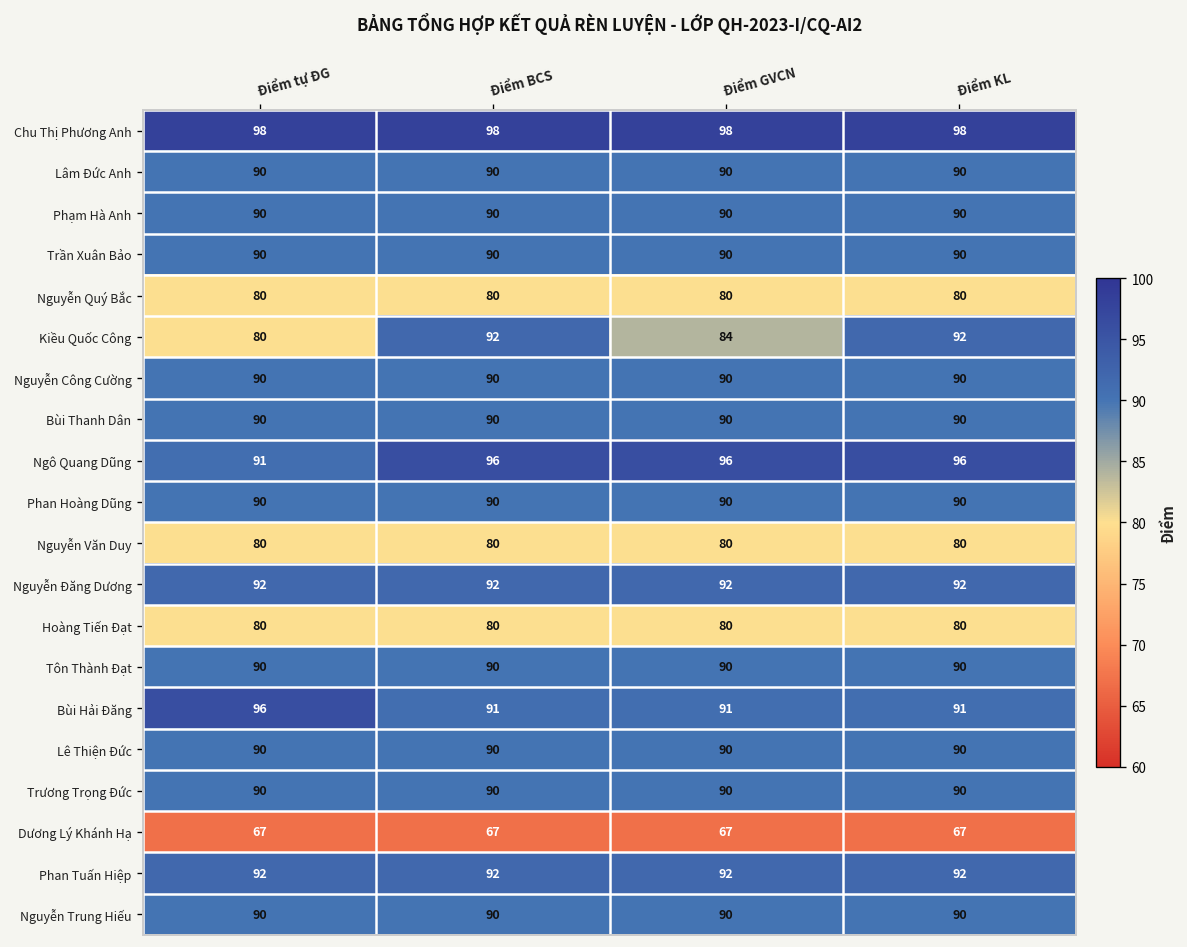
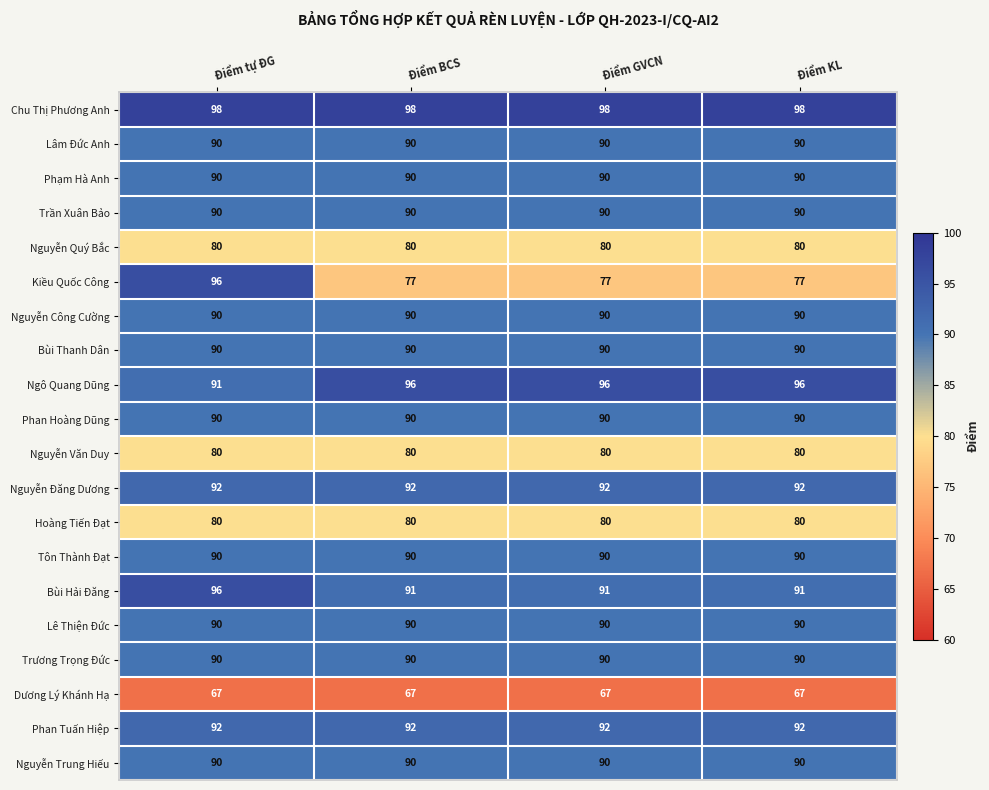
  {
    "Chu Thị Phương Anh": {
      "Điểm tự ĐG": 98,
      "Điểm BCS": 98,
      "Điểm GVCN": 98,
      "Điểm KL": 98
    },
    "Lâm Đức Anh": {
      "Điểm tự ĐG": 90,
      "Điểm BCS": 90,
      "Điểm GVCN": 90,
      "Điểm KL": 90
    },
    "Phạm Hà Anh": {
      "Điểm tự ĐG": 90,
      "Điểm BCS": 90,
      "Điểm GVCN": 90,
      "Điểm KL": 90
    },
    "Trần Xuân Bảo": {
      "Điểm tự ĐG": 90,
      "Điểm BCS": 90,
      "Điểm GVCN": 90,
      "Điểm KL": 90
    },
    "Nguyễn Quý Bắc": {
      "Điểm tự ĐG": 80,
      "Điểm BCS": 80,
      "Điểm GVCN": 80,
      "Điểm KL": 80
    },
    "Kiều Quốc Công": {
-     "Điểm tự ĐG": 80,
-     "Điểm BCS": 92,
-     "Điểm GVCN": 84,
-     "Điểm KL": 92
+     "Điểm tự ĐG": 96,
+     "Điểm BCS": 77,
+     "Điểm GVCN": 77,
+     "Điểm KL": 77
    },
    "Nguyễn Công Cường": {
      "Điểm tự ĐG": 90,
      "Điểm BCS": 90,
      "Điểm GVCN": 90,
      "Điểm KL": 90
    },
    "Bùi Thanh Dân": {
      "Điểm tự ĐG": 90,
      "Điểm BCS": 90,
      "Điểm GVCN": 90,
      "Điểm KL": 90
    },
    "Ngô Quang Dũng": {
      "Điểm tự ĐG": 91,
      "Điểm BCS": 96,
      "Điểm GVCN": 96,
      "Điểm KL": 96
    },
    "Phan Hoàng Dũng": {
      "Điểm tự ĐG": 90,
      "Điểm BCS": 90,
      "Điểm GVCN": 90,
      "Điểm KL": 90
    },
    "Nguyễn Văn Duy": {
      "Điểm tự ĐG": 80,
      "Điểm BCS": 80,
      "Điểm GVCN": 80,
      "Điểm KL": 80
    },
    "Nguyễn Đăng Dương": {
      "Điểm tự ĐG": 92,
      "Điểm BCS": 92,
      "Điểm GVCN": 92,
      "Điểm KL": 92
    },
    "Hoàng Tiến Đạt": {
      "Điểm tự ĐG": 80,
      "Điểm BCS": 80,
      "Điểm GVCN": 80,
      "Điểm KL": 80
    },
    "Tôn Thành Đạt": {
      "Điểm tự ĐG": 90,
      "Điểm BCS": 90,
      "Điểm GVCN": 90,
      "Điểm KL": 90
    },
    "Bùi Hải Đăng": {
      "Điểm tự ĐG": 96,
      "Điểm BCS": 91,
      "Điểm GVCN": 91,
      "Điểm KL": 91
    },
    "Lê Thiện Đức": {
      "Điểm tự ĐG": 90,
      "Điểm BCS": 90,
      "Điểm GVCN": 90,
      "Điểm KL": 90
    },
    "Trương Trọng Đức": {
      "Điểm tự ĐG": 90,
      "Điểm BCS": 90,
      "Điểm GVCN": 90,
      "Điểm KL": 90
    },
    "Dương Lý Khánh Hạ": {
      "Điểm tự ĐG": 67,
      "Điểm BCS": 67,
      "Điểm GVCN": 67,
      "Điểm KL": 67
    },
    "Phan Tuấn Hiệp": {
      "Điểm tự ĐG": 92,
      "Điểm BCS": 92,
      "Điểm GVCN": 92,
      "Điểm KL": 92
    },
    "Nguyễn Trung Hiếu": {
      "Điểm tự ĐG": 90,
      "Điểm BCS": 90,
      "Điểm GVCN": 90,
      "Điểm KL": 90
    }
  }
